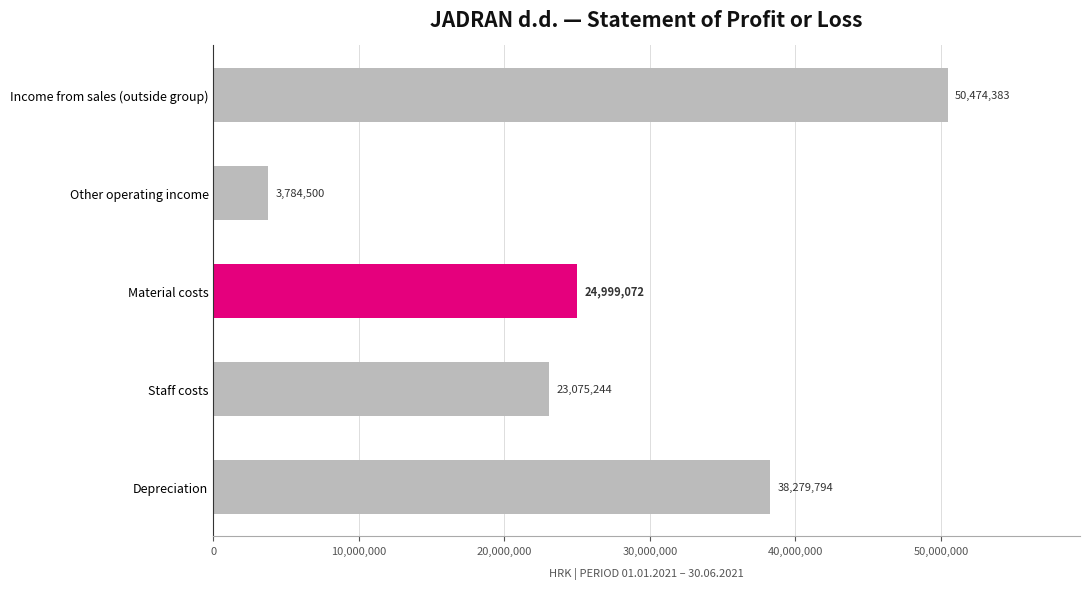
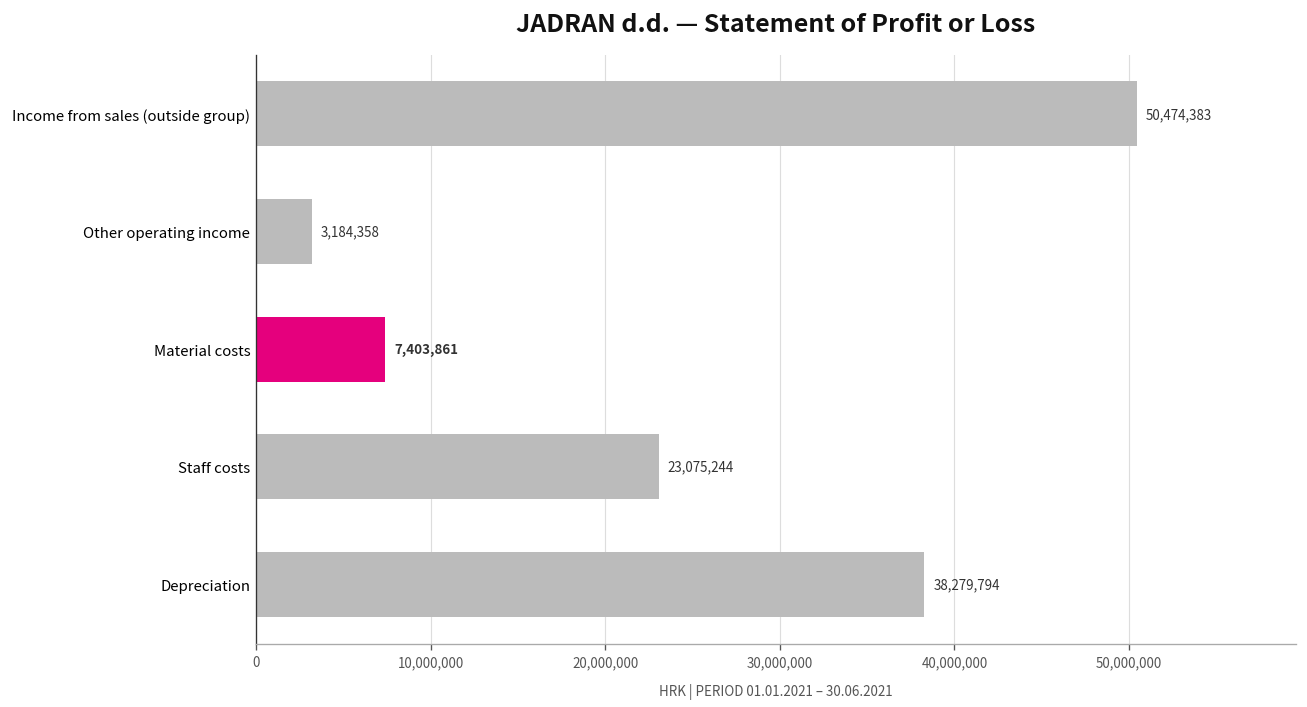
  {
    "Income from sales (outside group)": "50,474,383",
-   "Other operating income": "3,784,500",
-   "Material costs": "24,999,072",
+   "Other operating income": "3,184,358",
+   "Material costs": "7,403,861",
    "Staff costs": "23,075,244",
    "Depreciation": "38,279,794"
  }
